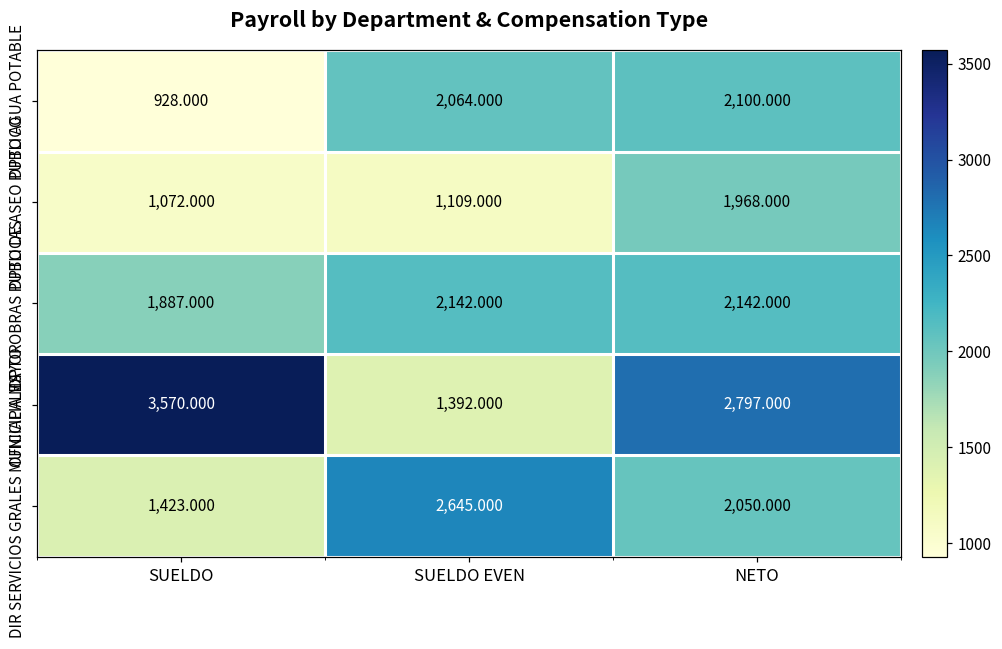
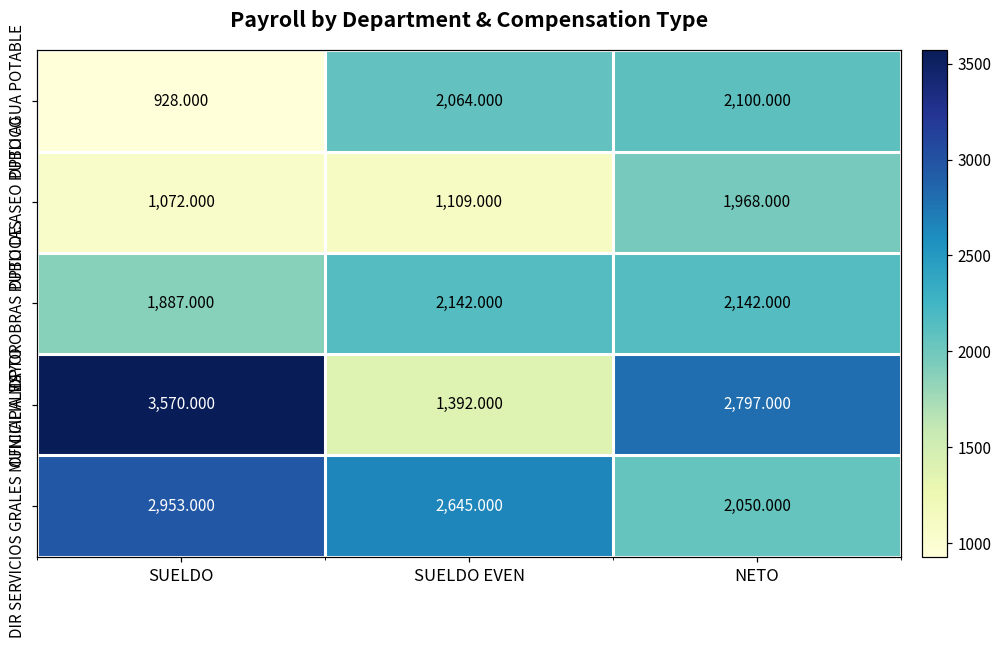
  {
    "DPTO AGUA POTABLE": {
      "SUELDO": "928.000",
      "SUELDO EVEN": "2,064.000",
      "NETO": "2,100.000"
    },
    "DPTO DE ASEO PUBLICO": {
      "SUELDO": "1,072.000",
      "SUELDO EVEN": "1,109.000",
      "NETO": "1,968.000"
    },
    "DPTO OBRAS PUBLICAS": {
      "SUELDO": "1,887.000",
      "SUELDO EVEN": "2,142.000",
      "NETO": "2,142.000"
    },
    "OFICIALIA MAYOR": {
      "SUELDO": "3,570.000",
      "SUELDO EVEN": "1,392.000",
      "NETO": "2,797.000"
    },
    "DIR SERVICIOS GRALES MUNICIPALES": {
-     "SUELDO": "1,423.000",
+     "SUELDO": "2,953.000",
      "SUELDO EVEN": "2,645.000",
      "NETO": "2,050.000"
    }
  }
